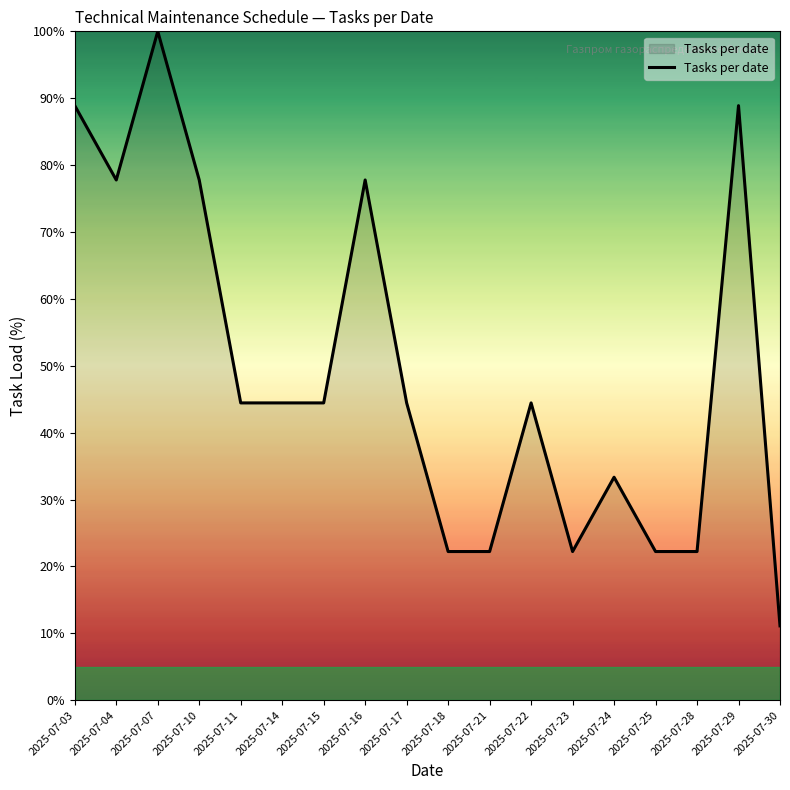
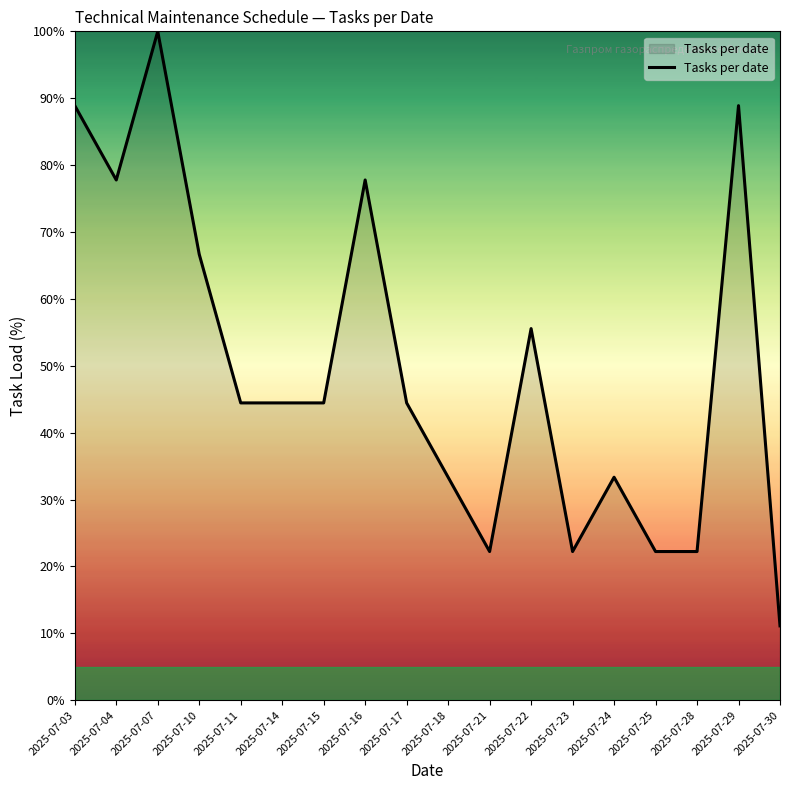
  {
    "2025-07-03": "89%",
    "2025-07-04": "78%",
    "2025-07-07": "100%",
-   "2025-07-10": "78%",
+   "2025-07-10": "67%",
    "2025-07-11": "44%",
    "2025-07-14": "44%",
    "2025-07-15": "44%",
    "2025-07-16": "78%",
    "2025-07-17": "44%",
-   "2025-07-18": "22%",
+   "2025-07-18": "33%",
    "2025-07-21": "22%",
-   "2025-07-22": "44%",
+   "2025-07-22": "56%",
    "2025-07-23": "22%",
    "2025-07-24": "33%",
    "2025-07-25": "22%",
    "2025-07-28": "22%",
    "2025-07-29": "89%",
    "2025-07-30": "11%"
  }
